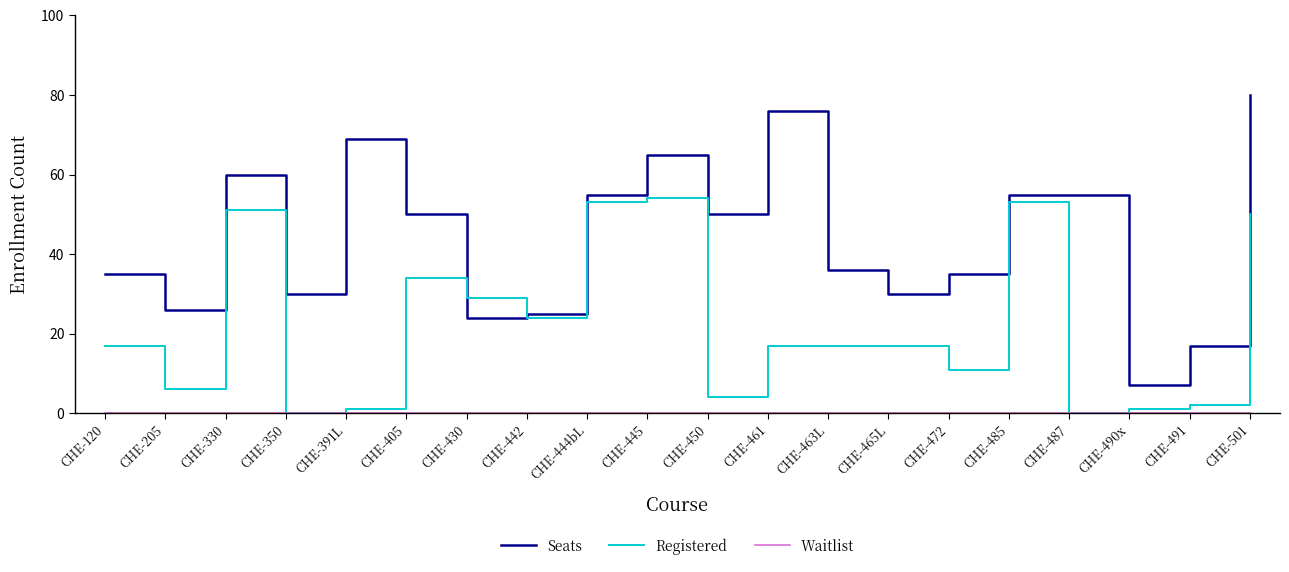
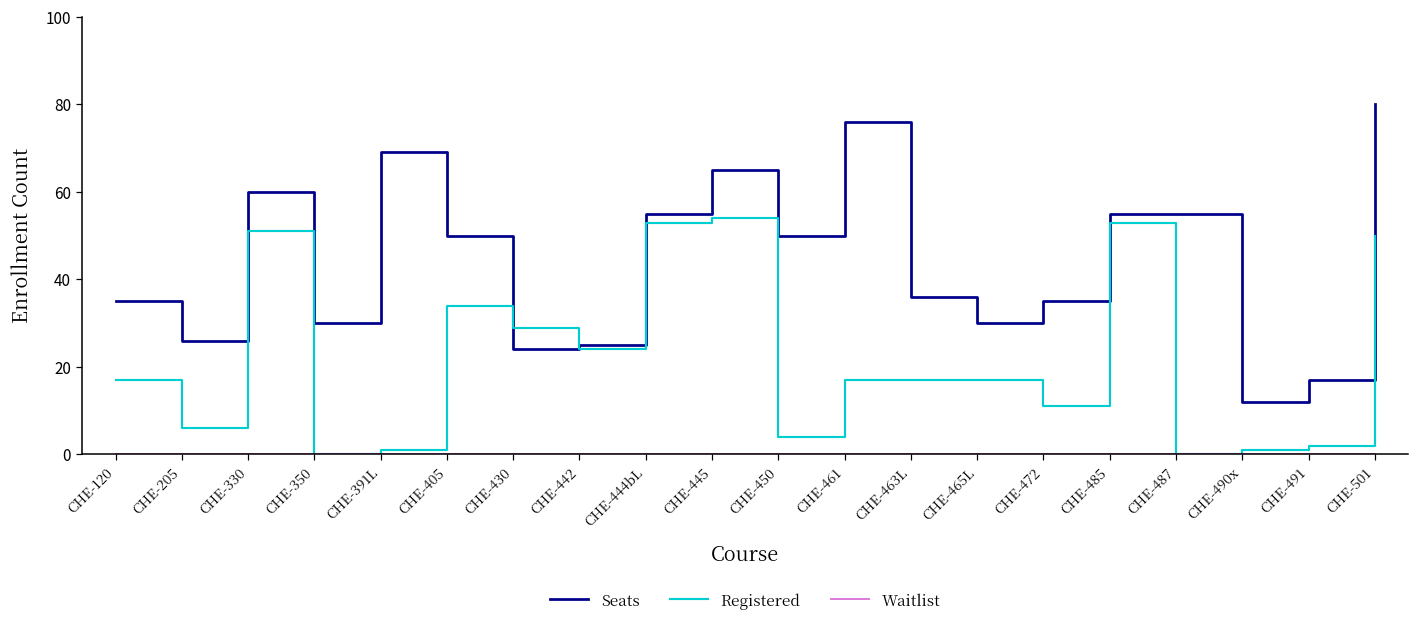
  {
    "Seats": {
      "CHE-120": 35,
      "CHE-205": 26,
      "CHE-330": 60,
      "CHE-350": 30,
      "CHE-391L": 69,
      "CHE-405": 50,
      "CHE-430": 24,
      "CHE-442": 25,
      "CHE-444bL": 55,
      "CHE-445": 65,
      "CHE-450": 50,
      "CHE-461": 76,
      "CHE-463L": 36,
      "CHE-465L": 30,
      "CHE-472": 35,
      "CHE-485": 55,
      "CHE-487": 55,
-     "CHE-490x": 7,
+     "CHE-490x": 12,
      "CHE-491": 17,
      "CHE-501": 80
    },
    "Registered": {
      "CHE-120": 17,
      "CHE-205": 6,
      "CHE-330": 51,
      "CHE-391L": 1,
      "CHE-405": 34,
      "CHE-430": 29,
      "CHE-442": 24,
      "CHE-444bL": 53,
      "CHE-445": 54,
      "CHE-450": 4,
      "CHE-461": 17,
      "CHE-463L": 17,
      "CHE-465L": 17,
      "CHE-472": 11,
      "CHE-485": 53,
      "CHE-490x": 1,
      "CHE-491": 2,
      "CHE-501": 50
    },
    "Waitlist": {
      "CHE-120": 0,
      "CHE-205": 0,
      "CHE-330": 0,
      "CHE-391L": 0,
      "CHE-405": 0,
      "CHE-430": 0,
      "CHE-442": 0,
      "CHE-444bL": 0,
      "CHE-445": 0,
      "CHE-450": 0,
      "CHE-461": 0,
      "CHE-463L": 0,
      "CHE-465L": 0,
      "CHE-472": 0,
      "CHE-485": 0,
      "CHE-490x": 0,
      "CHE-491": 0,
      "CHE-501": 0
    }
  }
